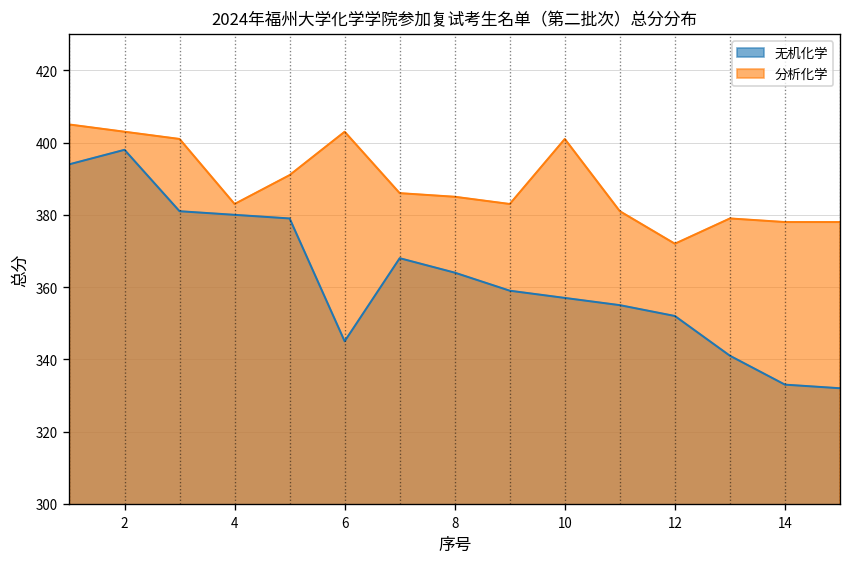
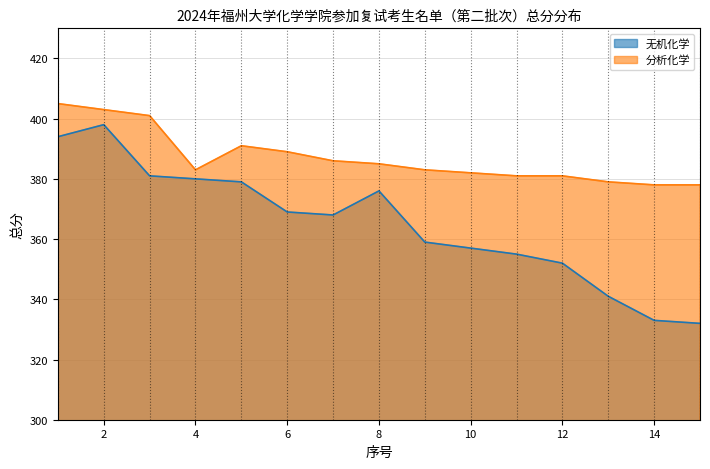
  {
    "无机化学": {
      "2": 398,
      "4": 380,
-     "6": 345,
-     "8": 364,
+     "6": 369,
+     "8": 376,
      "10": 357,
      "12": 352,
      "14": 333
    },
    "分析化学": {
      "2": 403,
      "4": 383,
-     "6": 403,
+     "6": 389,
      "8": 385,
-     "10": 401,
-     "12": 372,
+     "10": 382,
+     "12": 381,
      "14": 378
    }
  }
